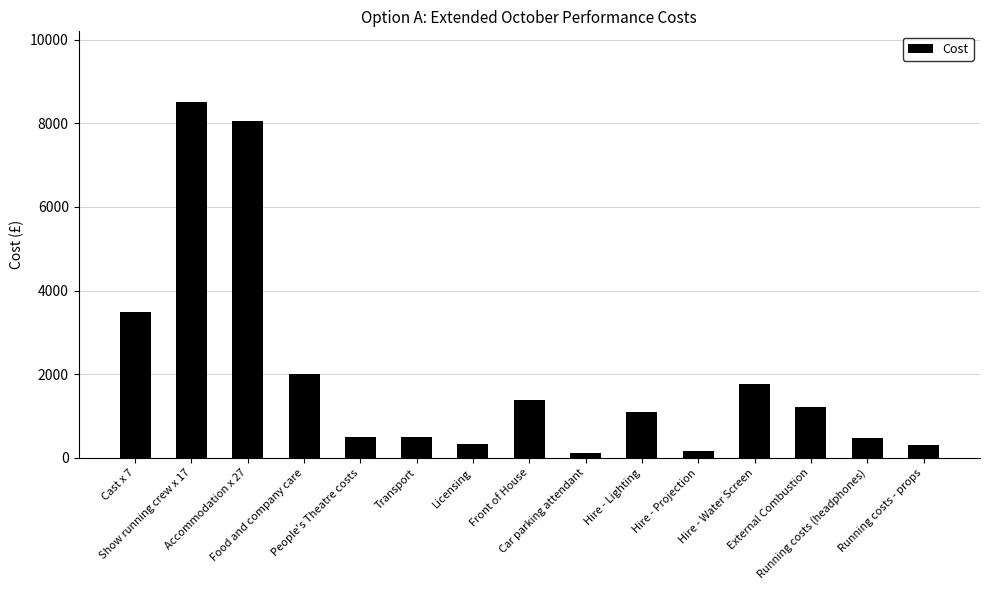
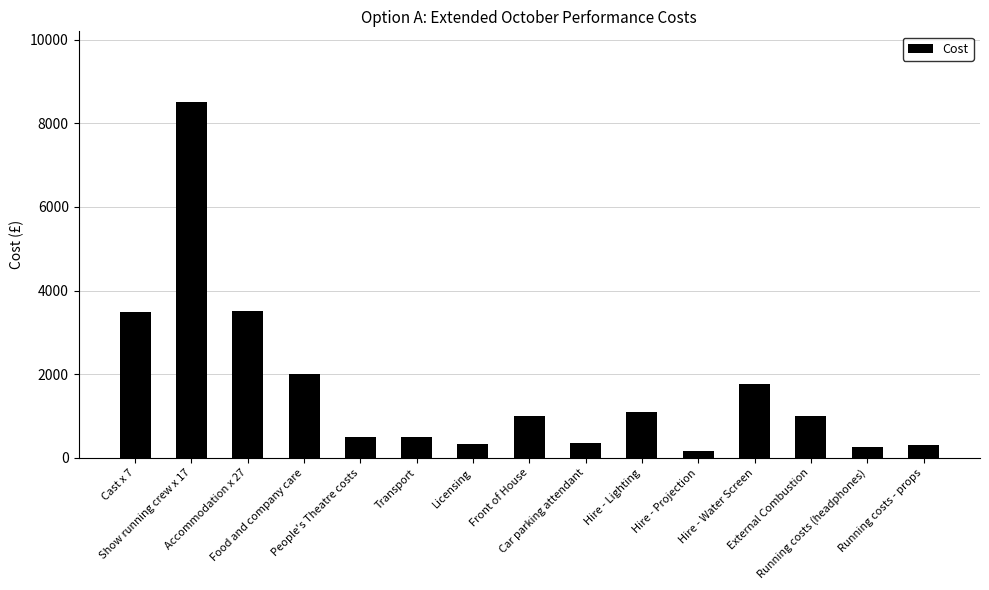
  {
    "Cast x 7": 3500,
    "Show running crew x 17": 8500,
-   "Accommodation x 27": 8000,
+   "Accommodation x 27": 3500,
    "Food and company care": 2000,
    "People's Theatre costs": 500,
    "Transport": 500,
    "Licensing": 300,
-   "Front of House": 1400,
-   "Car parking attendant": 100,
+   "Front of House": 1000,
+   "Car parking attendant": 400,
    "Hire - Lighting": 1100,
    "Hire - Projection": 200,
    "Hire - Water Screen": 1800,
-   "External Combustion": 1200,
-   "Running costs (headphones)": 500,
+   "External Combustion": 1000,
+   "Running costs (headphones)": 300,
    "Running costs - props": 300
  }
